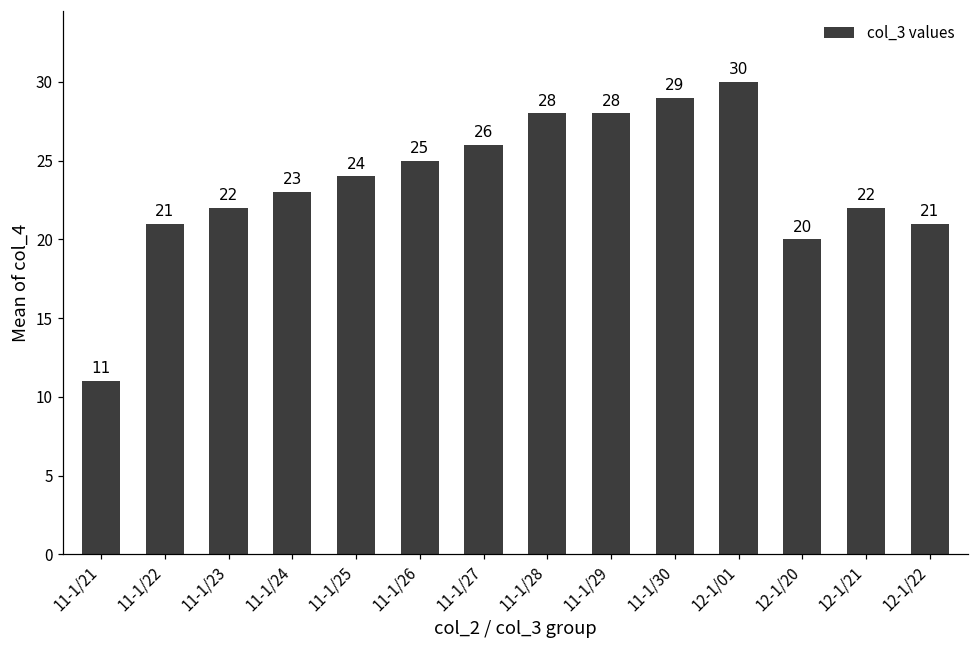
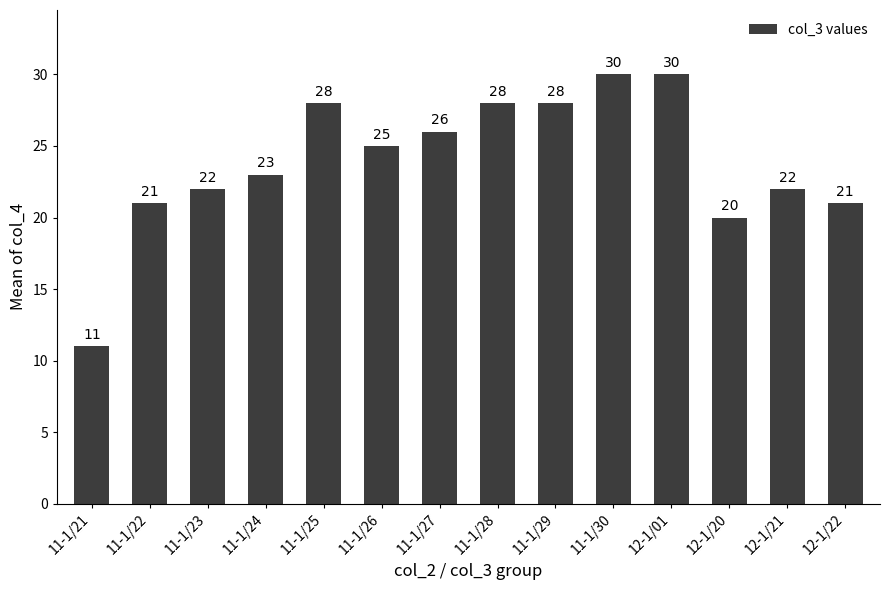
  {
    "11-1/21": 11,
    "11-1/22": 21,
    "11-1/23": 22,
    "11-1/24": 23,
-   "11-1/25": 24,
+   "11-1/25": 28,
    "11-1/26": 25,
    "11-1/27": 26,
    "11-1/28": 28,
    "11-1/29": 28,
-   "11-1/30": 29,
+   "11-1/30": 30,
    "12-1/01": 30,
    "12-1/20": 20,
    "12-1/21": 22,
    "12-1/22": 21
  }
